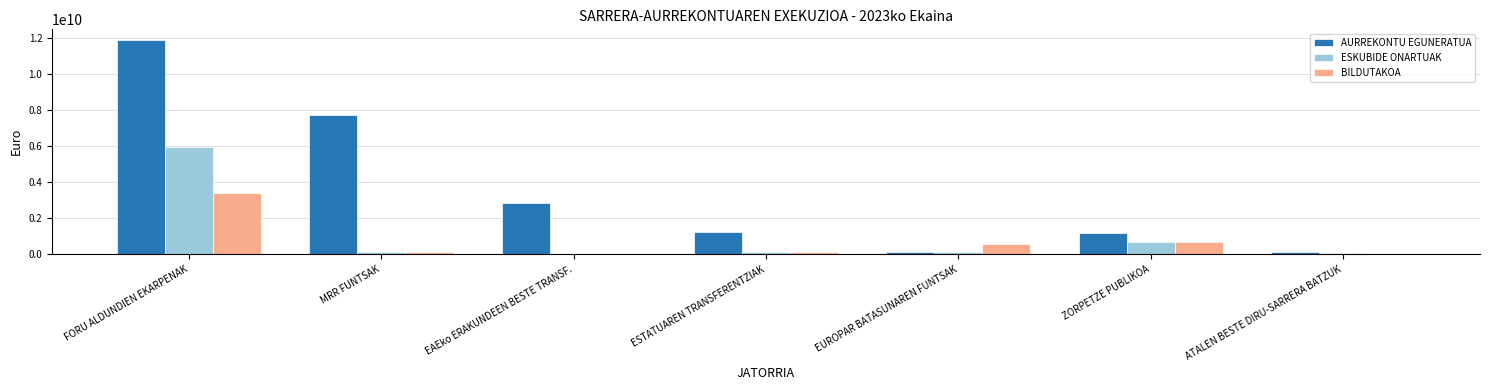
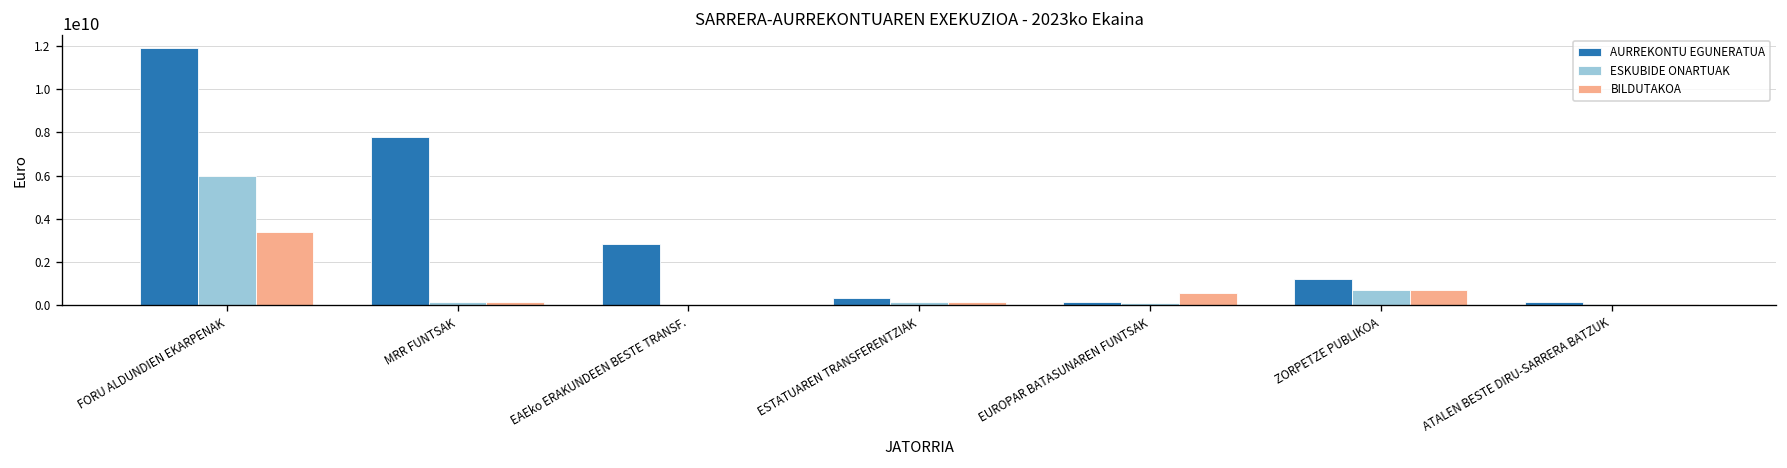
  {
    "AURREKONTU EGUNERATUA": {
      "FORU ALDUNDIEN EKARPENAK": 11900000000,
      "MRR FUNTSAK": 7800000000,
      "EAEko ERAKUNDEEN BESTE TRANSF.": 2800000000,
-     "ESTATUAREN TRANSFERENTZIAK": 1200000000,
+     "ESTATUAREN TRANSFERENTZIAK": 300000000,
      "ZORPETZE PUBLIKOA": 1200000000
    },
    "ESKUBIDE ONARTUAK": {
      "FORU ALDUNDIEN EKARPENAK": 6000000000,
      "ESTATUAREN TRANSFERENTZIAK": 100000000,
      "ZORPETZE PUBLIKOA": 700000000
    },
    "BILDUTAKOA": {
      "FORU ALDUNDIEN EKARPENAK": 3400000000,
      "ESTATUAREN TRANSFERENTZIAK": 100000000,
      "EUROPAR BATASUNAREN FUNTSAK": 600000000,
      "ZORPETZE PUBLIKOA": 700000000
    }
  }
